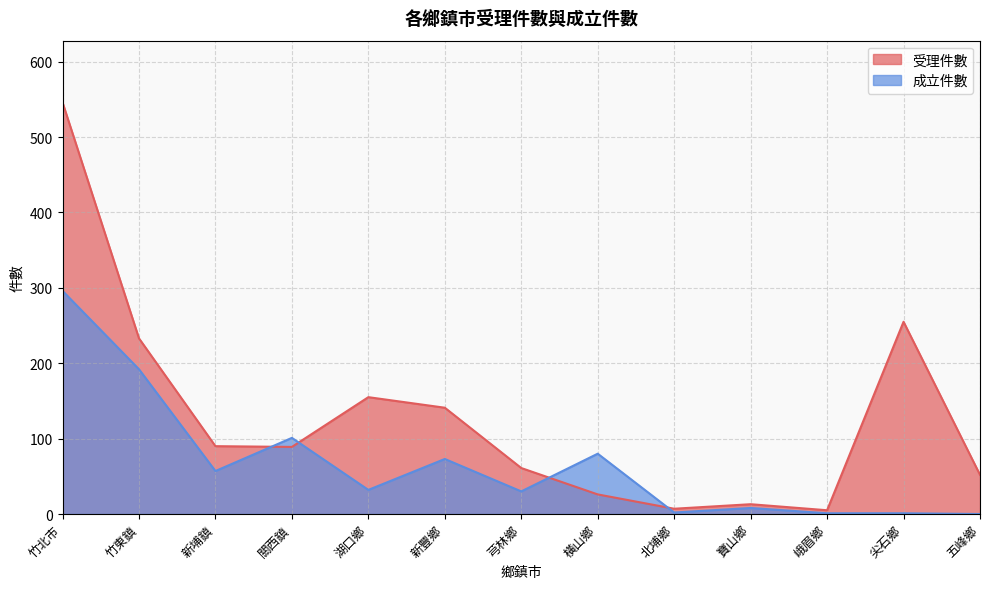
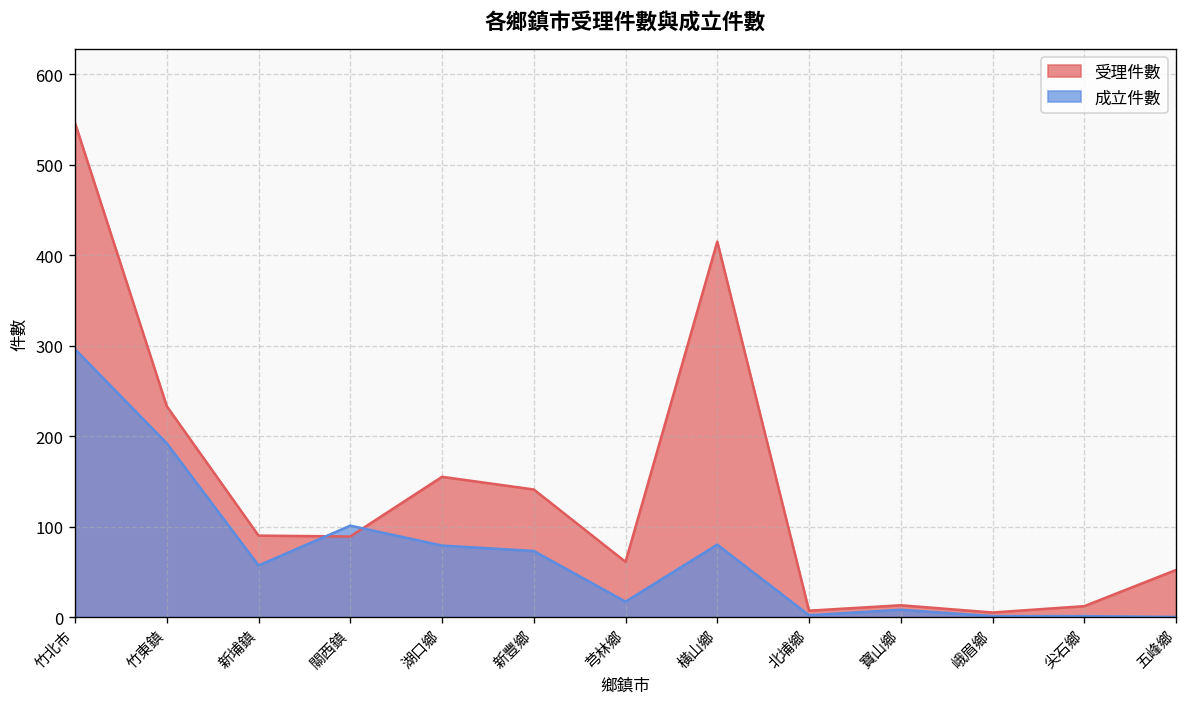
  {
    "受理件數": {
      "竹北市": 550,
      "竹東鎮": 230,
      "新埔鎮": 90,
      "關西鎮": 90,
      "湖口鄉": 160,
      "新豐鄉": 140,
      "芎林鄉": 60,
-     "橫山鄉": 30,
+     "橫山鄉": 420,
      "北埔鄉": 10,
      "寶山鄉": 10,
      "峨眉鄉": 10,
-     "尖石鄉": 260,
+     "尖石鄉": 10,
      "五峰鄉": 50
    },
    "成立件數": {
      "竹北市": 300,
      "竹東鎮": 190,
      "新埔鎮": 60,
      "關西鎮": 100,
-     "湖口鄉": 30,
+     "湖口鄉": 80,
      "新豐鄉": 70,
-     "芎林鄉": 30,
+     "芎林鄉": 20,
      "橫山鄉": 80,
      "北埔鄉": 0,
      "寶山鄉": 10,
      "峨眉鄉": 0,
      "尖石鄉": 0,
      "五峰鄉": 0
    }
  }
